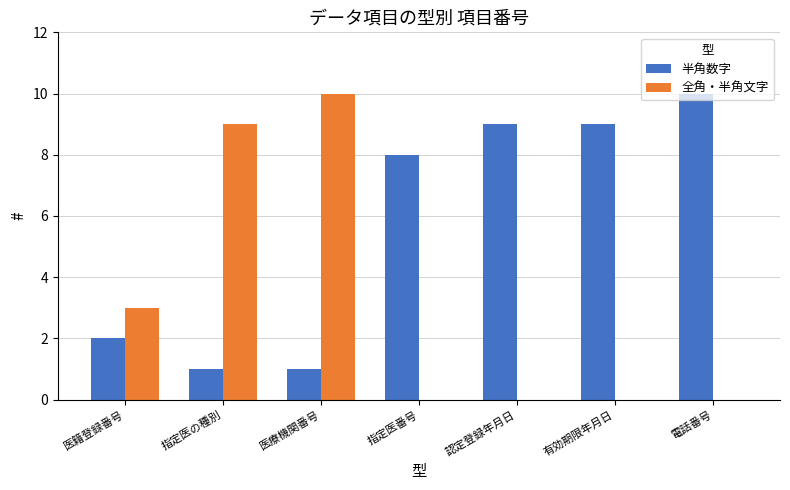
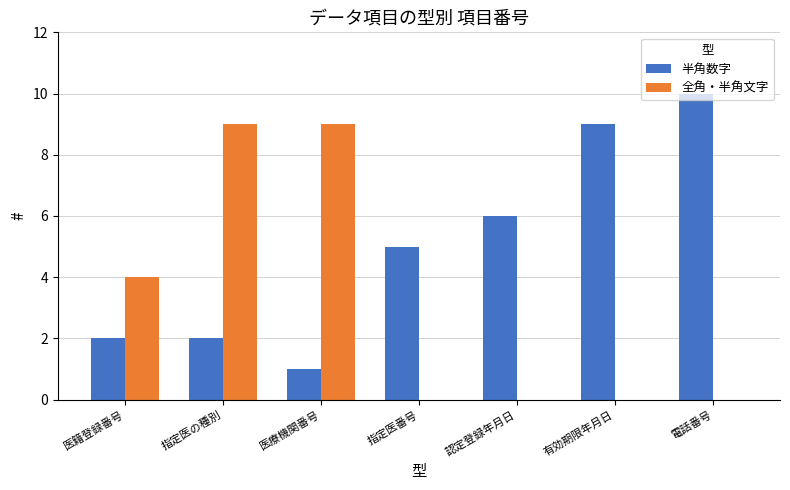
  {
    "半角数字": {
      "医籍登録番号": 2,
-     "指定医の種別": 1,
+     "指定医の種別": 2,
      "医療機関番号": 1,
-     "指定医番号": 8,
-     "認定登録年月日": 9,
+     "指定医番号": 5,
+     "認定登録年月日": 6,
      "有効期限年月日": 9
    },
    "全角・半角文字": {
-     "医籍登録番号": 3,
+     "医籍登録番号": 4,
      "指定医の種別": 9,
-     "医療機関番号": 10,
+     "医療機関番号": 9,
      "指定医番号": 0,
      "認定登録年月日": 0,
      "有効期限年月日": 0,
      "電話番号": 0
    }
  }
